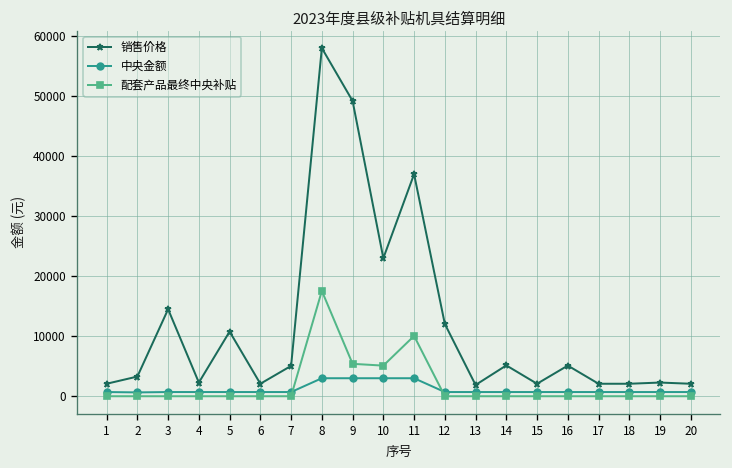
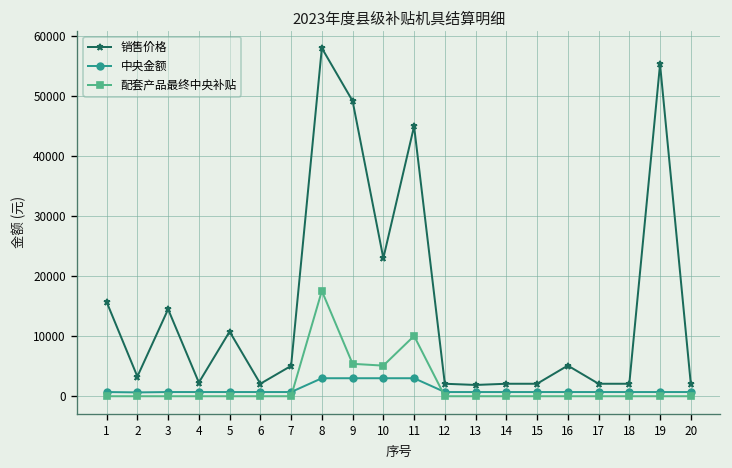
  {
    "销售价格": {
-     "1": 2000,
+     "1": 16000,
      "2": 3000,
      "3": 14000,
      "4": 2000,
      "5": 11000,
      "6": 2000,
      "7": 5000,
      "8": 58000,
      "9": 49000,
      "10": 23000,
-     "11": 37000,
-     "12": 12000,
+     "11": 45000,
+     "12": 2000,
      "13": 2000,
-     "14": 5000,
+     "14": 2000,
      "15": 2000,
      "16": 5000,
      "17": 2000,
      "18": 2000,
-     "19": 2000,
+     "19": 55000,
      "20": 2000
    }
  }
